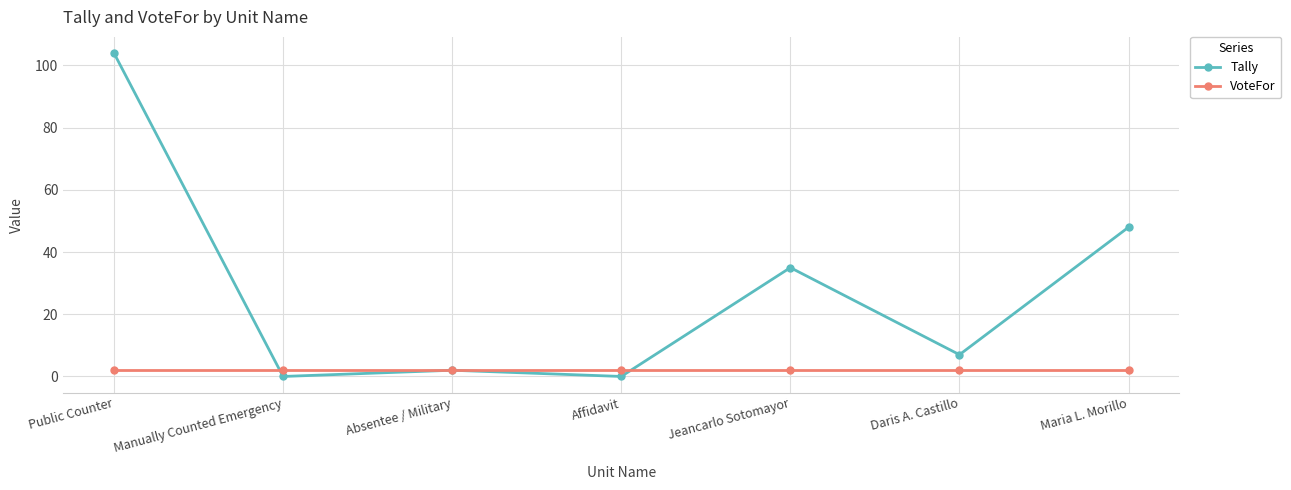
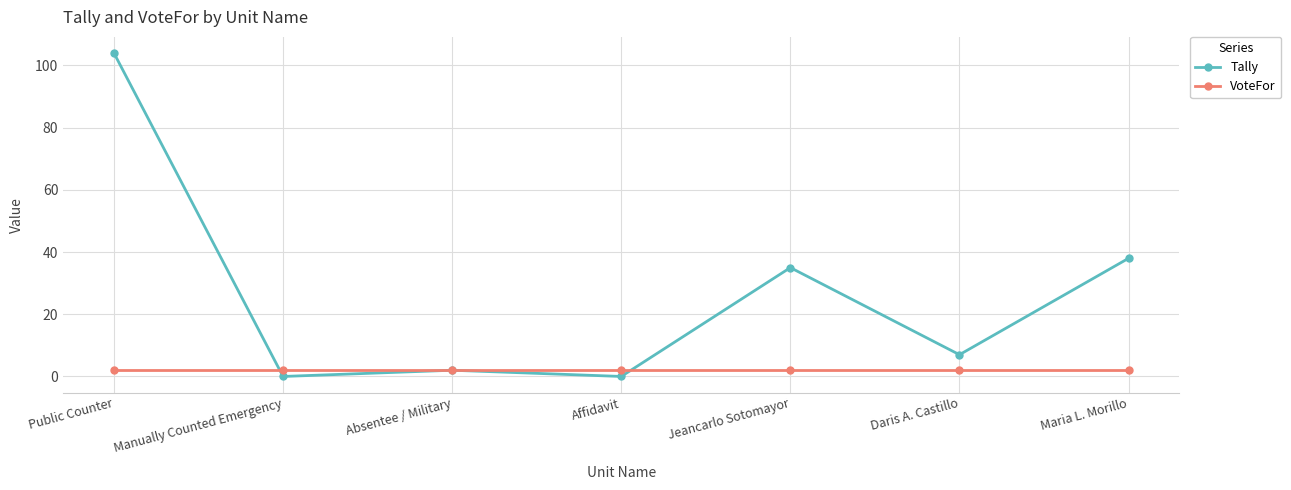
  {
    "Tally": {
      "Public Counter": 104,
      "Manually Counted Emergency": 0,
      "Affidavit": 0,
      "Jeancarlo Sotomayor": 35,
      "Daris A. Castillo": 7,
-     "Maria L. Morillo": 48
+     "Maria L. Morillo": 38
    },
    "VoteFor": {
      "Public Counter": 2,
      "Manually Counted Emergency": 2,
      "Affidavit": 2,
      "Jeancarlo Sotomayor": 2,
      "Daris A. Castillo": 2,
      "Maria L. Morillo": 2
    }
  }
